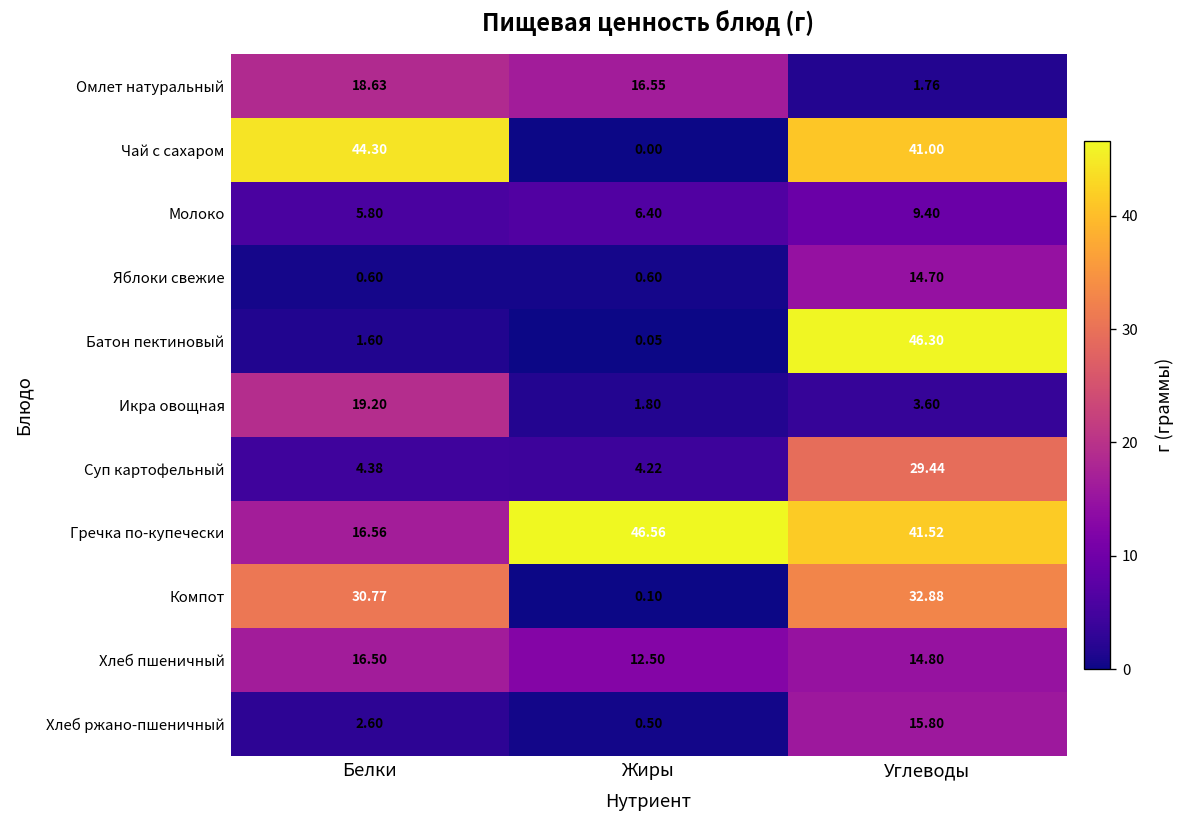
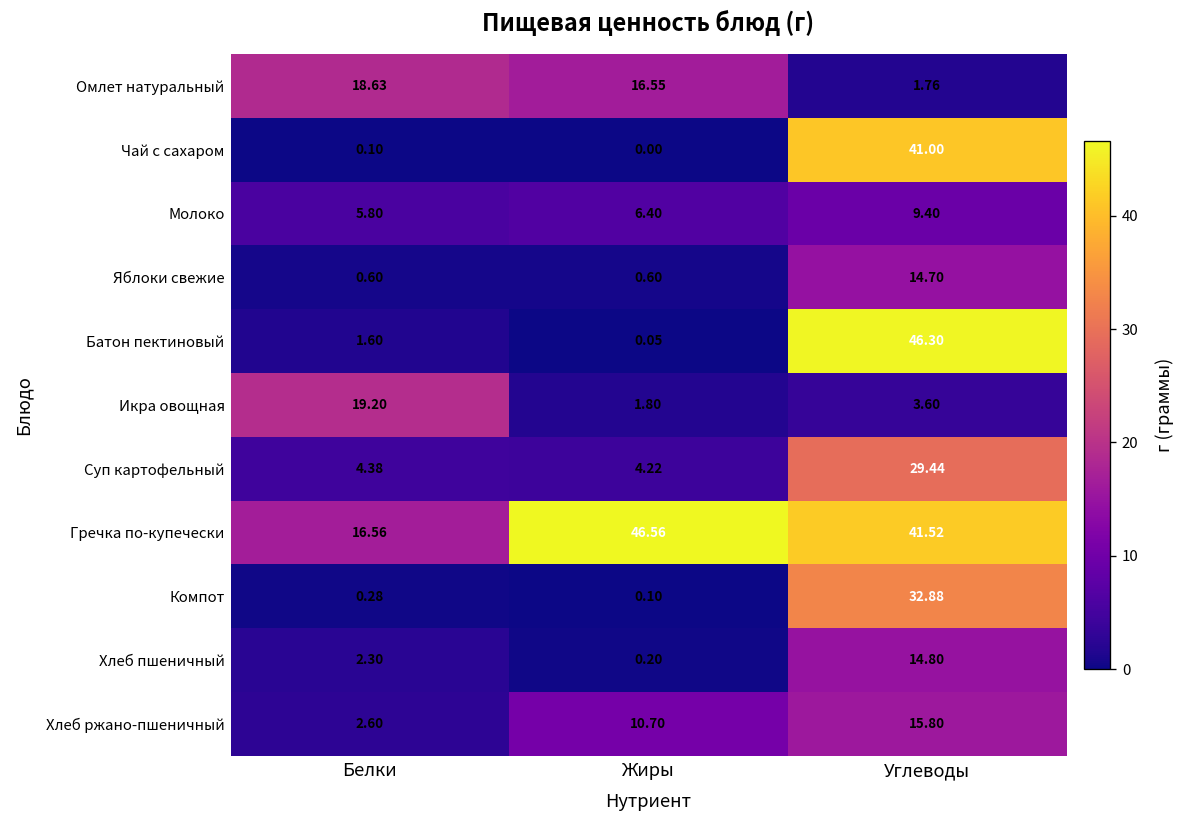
  {
    "Омлет натуральный": {
      "Белки": 18.63,
      "Жиры": 16.55,
      "Углеводы": 1.76
    },
    "Чай с сахаром": {
-     "Белки": 44.30,
+     "Белки": 0.10,
      "Жиры": 0.00,
      "Углеводы": 41.00
    },
    "Молоко": {
      "Белки": 5.80,
      "Жиры": 6.40,
      "Углеводы": 9.40
    },
    "Яблоки свежие": {
      "Белки": 0.60,
      "Жиры": 0.60,
      "Углеводы": 14.70
    },
    "Батон пектиновый": {
      "Белки": 1.60,
      "Жиры": 0.05,
      "Углеводы": 46.30
    },
    "Икра овощная": {
      "Белки": 19.20,
      "Жиры": 1.80,
      "Углеводы": 3.60
    },
    "Суп картофельный": {
      "Белки": 4.38,
      "Жиры": 4.22,
      "Углеводы": 29.44
    },
    "Гречка по-купечески": {
      "Белки": 16.56,
      "Жиры": 46.56,
      "Углеводы": 41.52
    },
    "Компот": {
-     "Белки": 30.77,
+     "Белки": 0.28,
      "Жиры": 0.10,
      "Углеводы": 32.88
    },
    "Хлеб пшеничный": {
-     "Белки": 16.50,
-     "Жиры": 12.50,
+     "Белки": 2.30,
+     "Жиры": 0.20,
      "Углеводы": 14.80
    },
    "Хлеб ржано-пшеничный": {
      "Белки": 2.60,
-     "Жиры": 0.50,
+     "Жиры": 10.70,
      "Углеводы": 15.80
    }
  }
